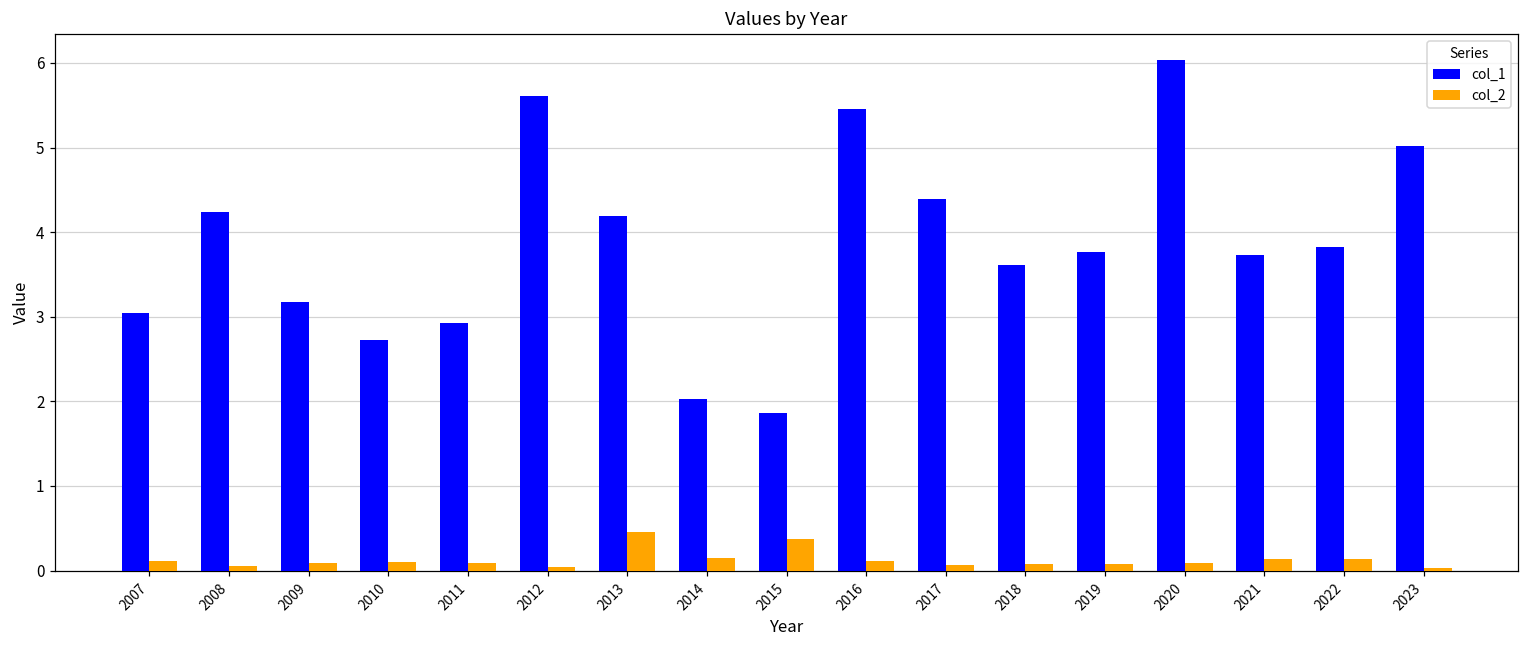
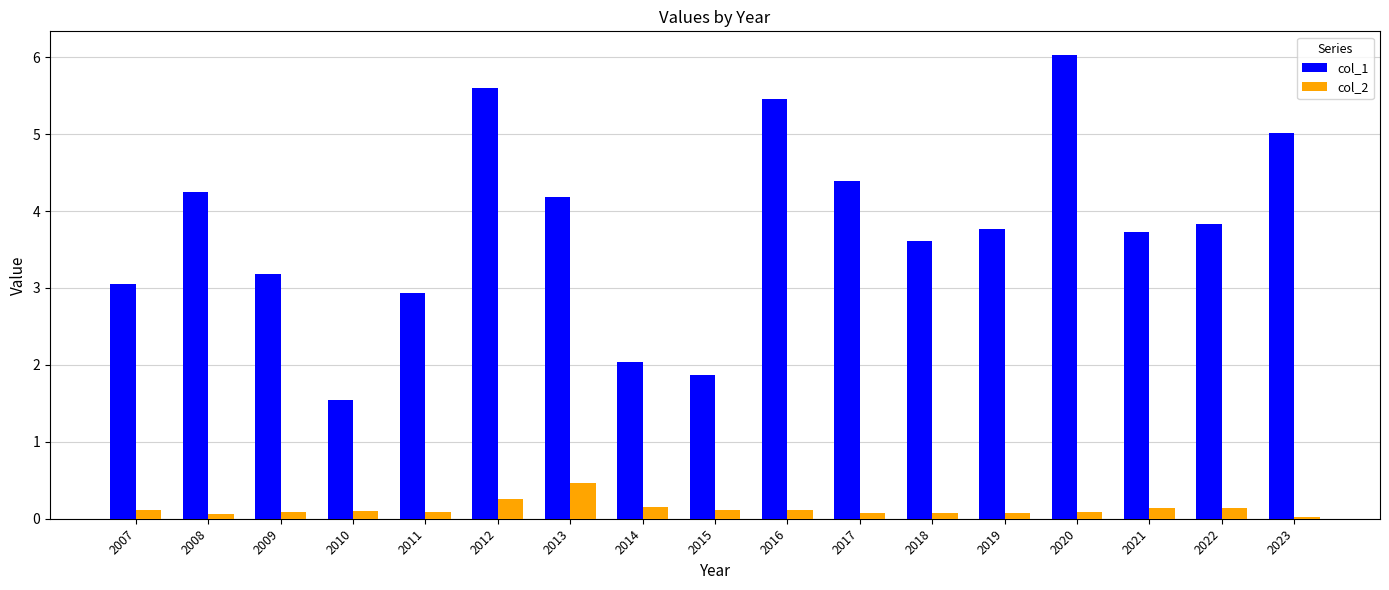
  {
    "col_1": {
      "2007": 3.0,
      "2008": 4.2,
      "2009": 3.2,
-     "2010": 2.7,
+     "2010": 1.5,
      "2011": 2.9,
      "2012": 5.6,
      "2013": 4.2,
      "2014": 2.0,
      "2015": 1.9,
      "2016": 5.5,
      "2017": 4.4,
      "2018": 3.6,
      "2019": 3.8,
      "2020": 6.0,
      "2021": 3.7,
      "2022": 3.8,
      "2023": 5.0
    },
    "col_2": {
      "2007": 0.1,
      "2008": 0.1,
      "2009": 0.1,
      "2010": 0.1,
      "2011": 0.1,
-     "2012": 0.0,
+     "2012": 0.3,
      "2013": 0.5,
      "2014": 0.1,
-     "2015": 0.4,
+     "2015": 0.1,
      "2016": 0.1,
      "2017": 0.1,
      "2018": 0.1,
      "2019": 0.1,
      "2020": 0.1,
      "2021": 0.1,
      "2022": 0.1
    }
  }
